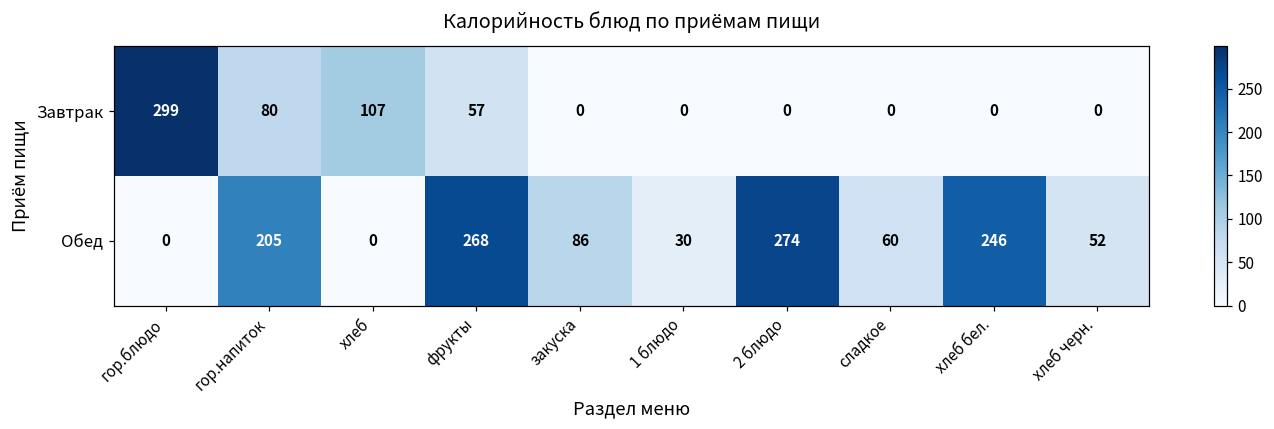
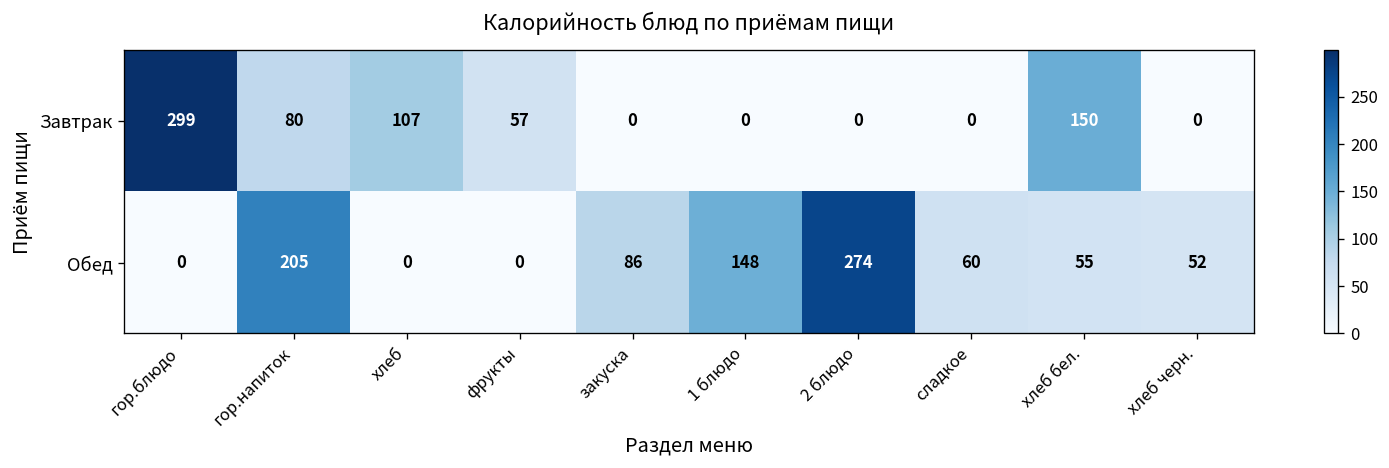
  {
    "Завтрак": {
      "гор.блюдо": 299,
      "гор.напиток": 80,
      "хлеб": 107,
      "фрукты": 57,
      "закуска": 0,
      "1 блюдо": 0,
      "2 блюдо": 0,
      "сладкое": 0,
-     "хлеб бел.": 0,
+     "хлеб бел.": 150,
      "хлеб черн.": 0
    },
    "Обед": {
      "гор.блюдо": 0,
      "гор.напиток": 205,
      "хлеб": 0,
-     "фрукты": 268,
+     "фрукты": 0,
      "закуска": 86,
-     "1 блюдо": 30,
+     "1 блюдо": 148,
      "2 блюдо": 274,
      "сладкое": 60,
-     "хлеб бел.": 246,
+     "хлеб бел.": 55,
      "хлеб черн.": 52
    }
  }
